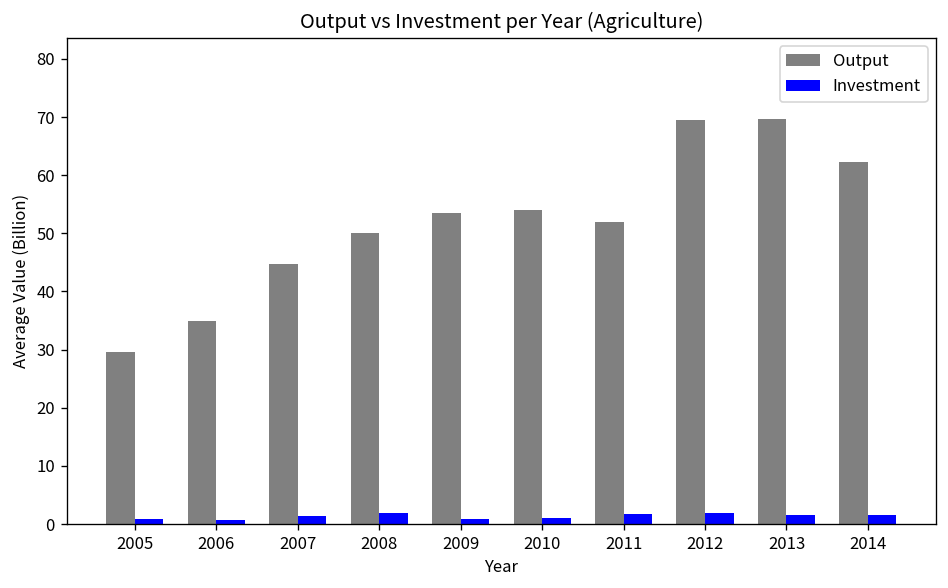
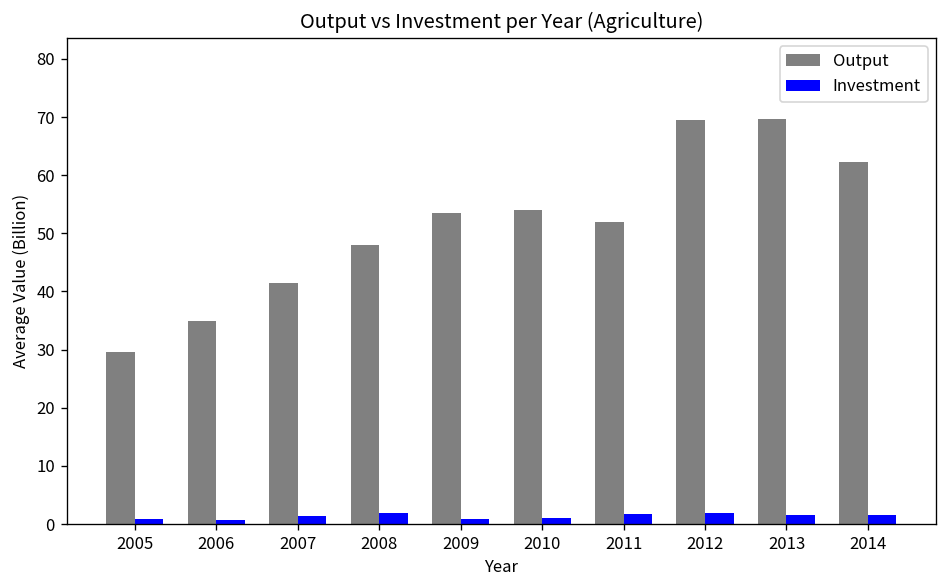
  {
    "Output": {
      "2005": 30,
      "2006": 35,
-     "2007": 45,
-     "2008": 50,
+     "2007": 42,
+     "2008": 48,
      "2009": 54,
      "2010": 54,
      "2011": 52,
      "2012": 69,
      "2013": 70,
      "2014": 62
    },
    "Investment": {
      "2005": 1,
      "2006": 1,
      "2007": 1,
      "2008": 2,
      "2009": 1,
      "2010": 1,
      "2011": 2,
      "2012": 2,
      "2013": 2,
      "2014": 1
    }
  }
